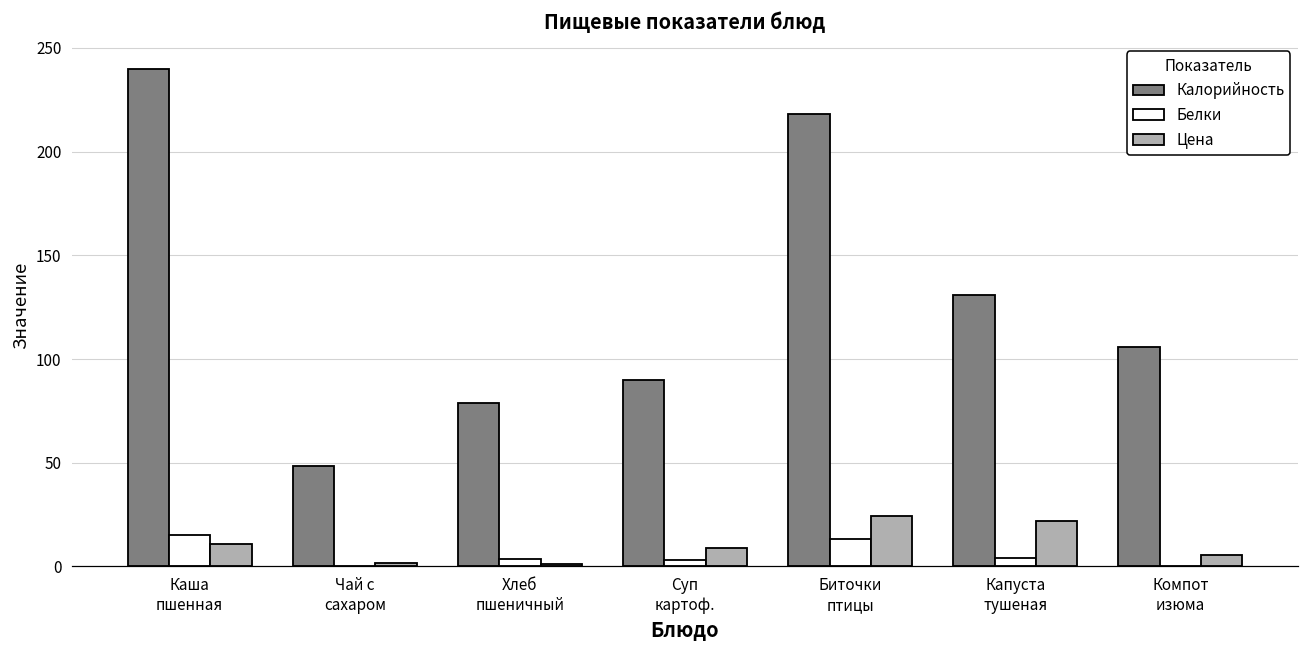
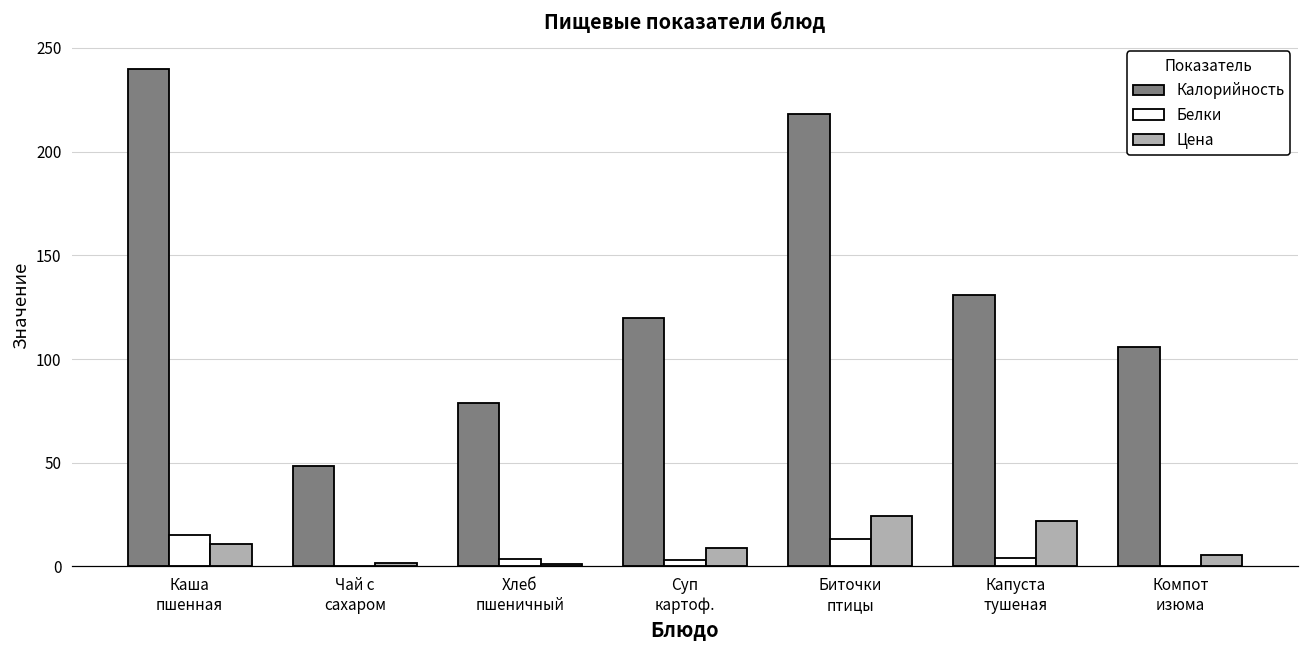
  {
    "Калорийность": {
      "Каша пшенная": 240,
      "Чай с сахаром": 49,
      "Хлеб пшеничный": 79,
-     "Суп картоф.": 90,
+     "Суп картоф.": 120,
      "Биточки птицы": 218,
      "Капуста тушеная": 131,
      "Компот изюма": 106
    },
    "Белки": {
      "Каша пшенная": 15,
      "Хлеб пшеничный": 3,
      "Суп картоф.": 3,
      "Биточки птицы": 13,
      "Капуста тушеная": 4
    },
    "Цена": {
      "Каша пшенная": 11,
      "Чай с сахаром": 1,
      "Суп картоф.": 9,
      "Биточки птицы": 24,
      "Капуста тушеная": 22,
      "Компот изюма": 5
    }
  }
